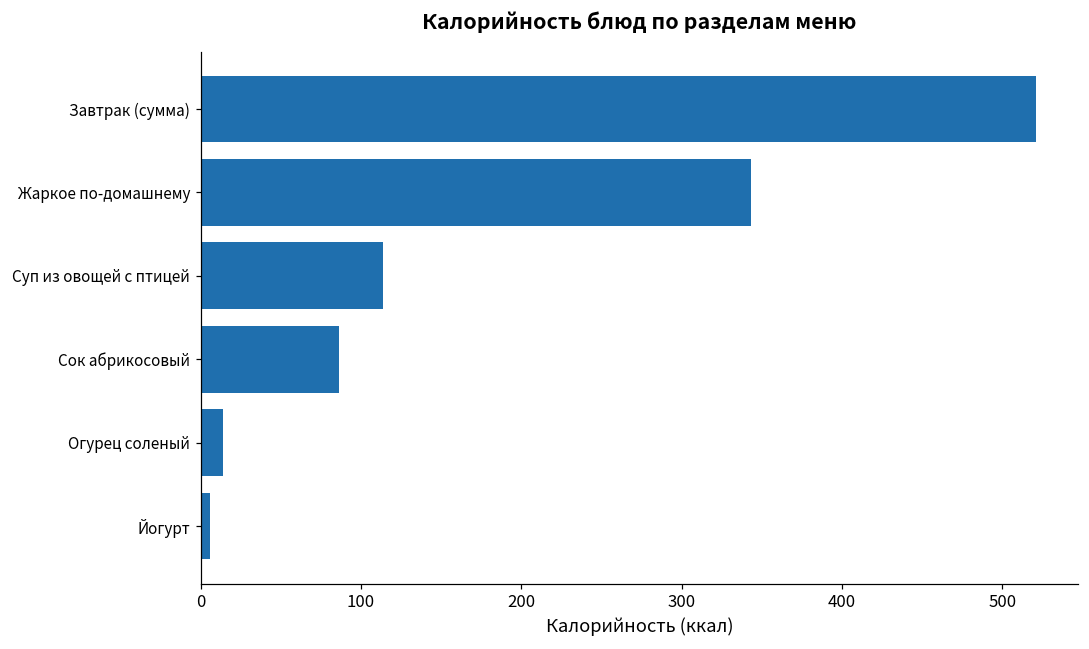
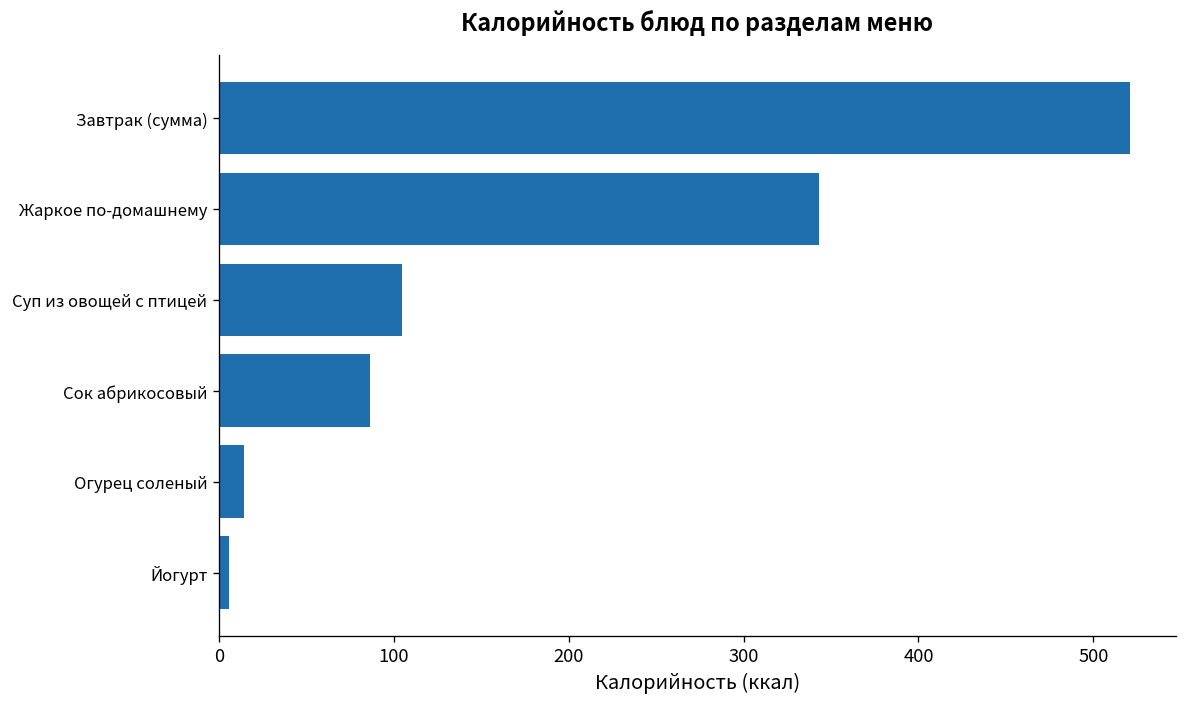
  {
    "Завтрак (сумма)": 521,
    "Жаркое по-домашнему": 343,
-   "Суп из овощей с птицей": 114,
+   "Суп из овощей с птицей": 105,
    "Сок абрикосовый": 87,
    "Огурец соленый": 14,
    "Йогурт": 6
  }
